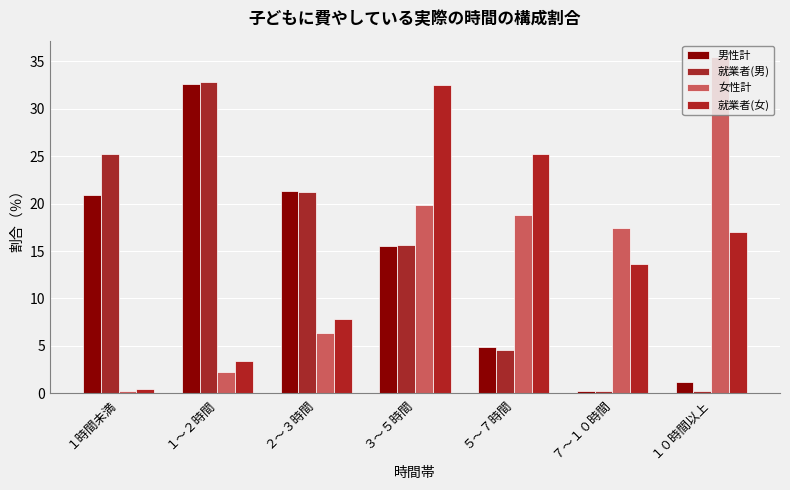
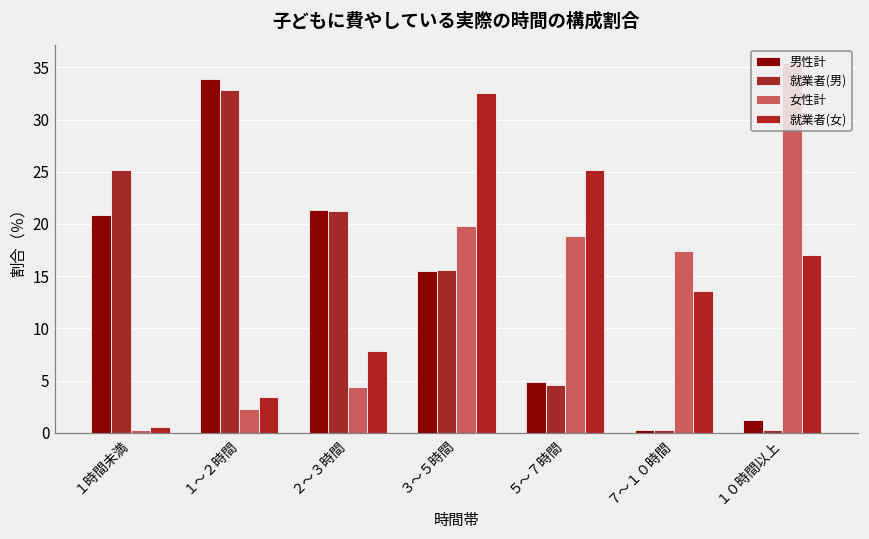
  {
    "男性計": {
      "１時間未満": 21,
-     "１～２時間": 33,
+     "１～２時間": 34,
      "２～３時間": 21,
      "３～５時間": 16,
      "５～７時間": 5,
      "７～１０時間": 0,
      "１０時間以上": 1
    },
    "女性計": {
      "１時間未満": 0,
      "１～２時間": 2,
-     "２～３時間": 6,
+     "２～３時間": 4,
      "３～５時間": 20,
      "５～７時間": 19,
      "７～１０時間": 17
    }
  }
